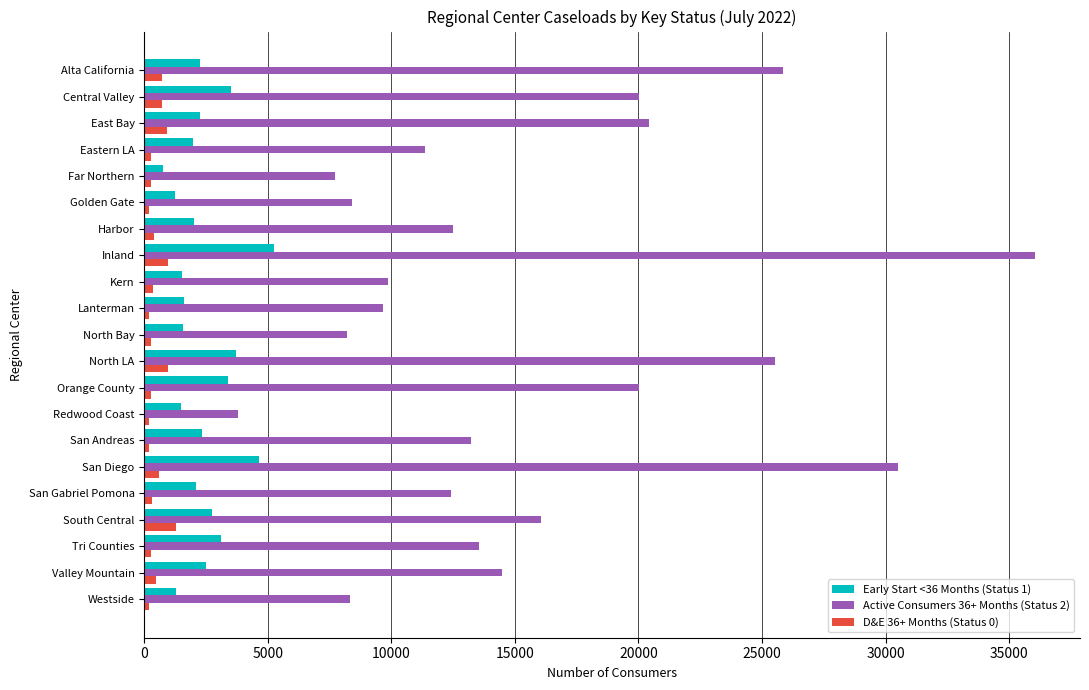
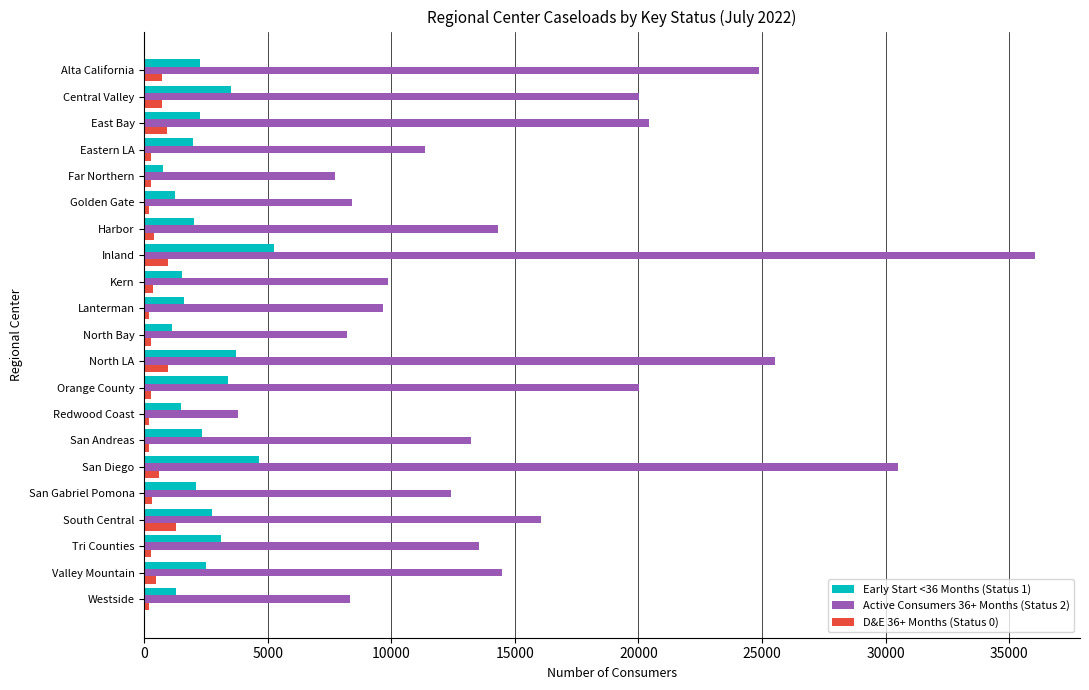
  {
    "Early Start <36 Months (Status 1)": {
      "Alta California": 2200,
      "Central Valley": 3500,
      "East Bay": 2300,
      "Eastern LA": 2000,
      "Far Northern": 800,
      "Golden Gate": 1300,
      "Harbor": 2000,
      "Inland": 5300,
      "Kern": 1500,
      "Lanterman": 1600,
-     "North Bay": 1600,
+     "North Bay": 1100,
      "North LA": 3700,
      "Orange County": 3400,
      "Redwood Coast": 1500,
      "San Andreas": 2300,
      "San Diego": 4700,
      "San Gabriel Pomona": 2100,
      "South Central": 2800,
      "Tri Counties": 3100,
      "Valley Mountain": 2500,
      "Westside": 1300
    },
    "Active Consumers 36+ Months (Status 2)": {
-     "Alta California": 25800,
+     "Alta California": 24900,
      "Central Valley": 20000,
      "East Bay": 20400,
      "Eastern LA": 11400,
      "Far Northern": 7700,
      "Golden Gate": 8400,
-     "Harbor": 12500,
+     "Harbor": 14300,
      "Inland": 36100,
      "Kern": 9900,
      "Lanterman": 9700,
      "North Bay": 8200,
      "North LA": 25500,
      "Orange County": 20000,
      "Redwood Coast": 3800,
      "San Andreas": 13200,
      "San Diego": 30500,
      "San Gabriel Pomona": 12400,
      "South Central": 16000,
      "Tri Counties": 13500,
      "Valley Mountain": 14500,
      "Westside": 8300
    },
    "D&E 36+ Months (Status 0)": {
      "Alta California": 700,
      "Central Valley": 700,
      "East Bay": 900,
      "Eastern LA": 300,
      "Far Northern": 300,
      "Golden Gate": 200,
      "Harbor": 400,
      "Inland": 1000,
      "Kern": 300,
      "Lanterman": 200,
      "North Bay": 300,
      "North LA": 1000,
      "Orange County": 300,
      "Redwood Coast": 200,
      "San Andreas": 200,
      "San Diego": 600,
      "San Gabriel Pomona": 300,
      "South Central": 1300,
      "Tri Counties": 300,
      "Valley Mountain": 500,
      "Westside": 200
    }
  }
